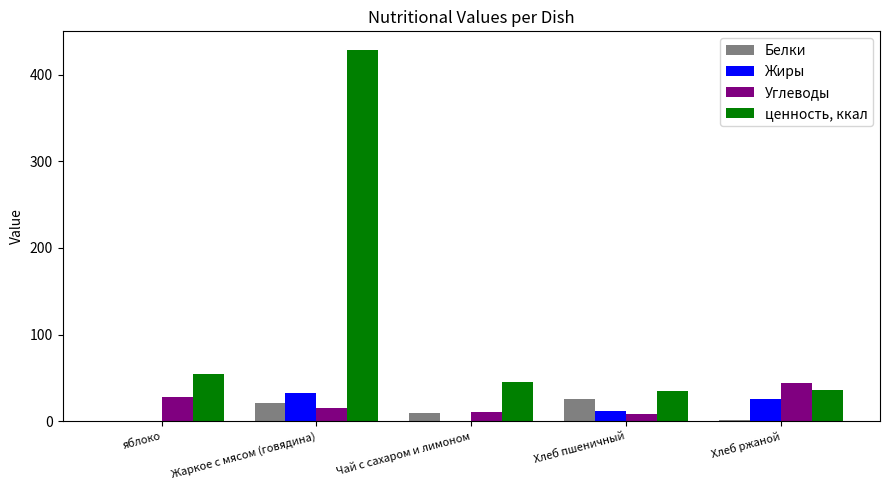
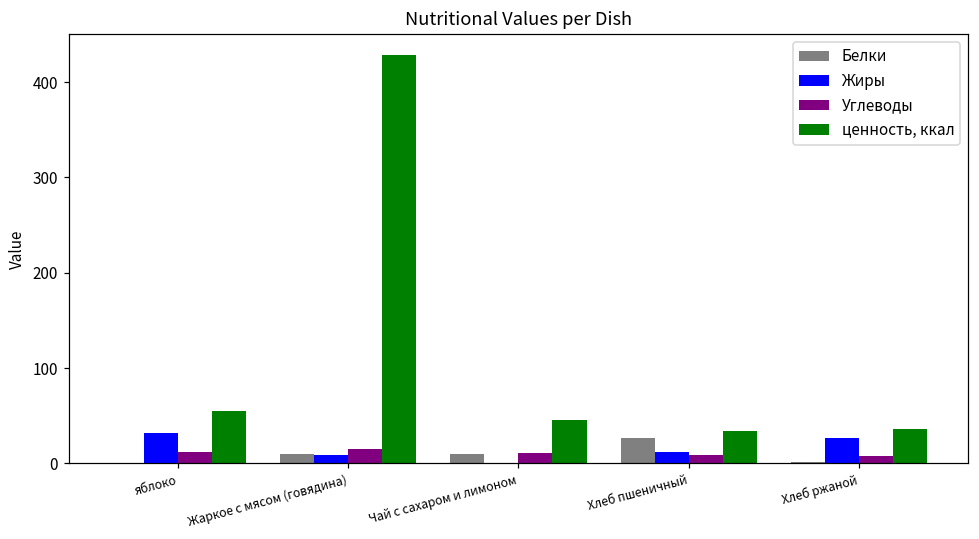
  {
    "Белки": {
-     "Жаркое с мясом (говядина)": 20,
+     "Жаркое с мясом (говядина)": 10,
      "Чай с сахаром и лимоном": 10,
      "Хлеб пшеничный": 30
    },
    "Жиры": {
-     "яблоко": 0,
-     "Жаркое с мясом (говядина)": 30,
+     "яблоко": 30,
+     "Жаркое с мясом (говядина)": 10,
      "Чай с сахаром и лимоном": 0,
      "Хлеб пшеничный": 10,
      "Хлеб ржаной": 30
    },
    "Углеводы": {
-     "яблоко": 30,
+     "яблоко": 10,
      "Жаркое с мясом (говядина)": 20,
      "Чай с сахаром и лимоном": 10,
      "Хлеб пшеничный": 10,
-     "Хлеб ржаной": 40
+     "Хлеб ржаной": 10
    },
    "ценность, ккал": {
      "яблоко": 50,
      "Жаркое с мясом (говядина)": 430,
      "Чай с сахаром и лимоном": 50,
      "Хлеб пшеничный": 30,
      "Хлеб ржаной": 40
    }
  }
